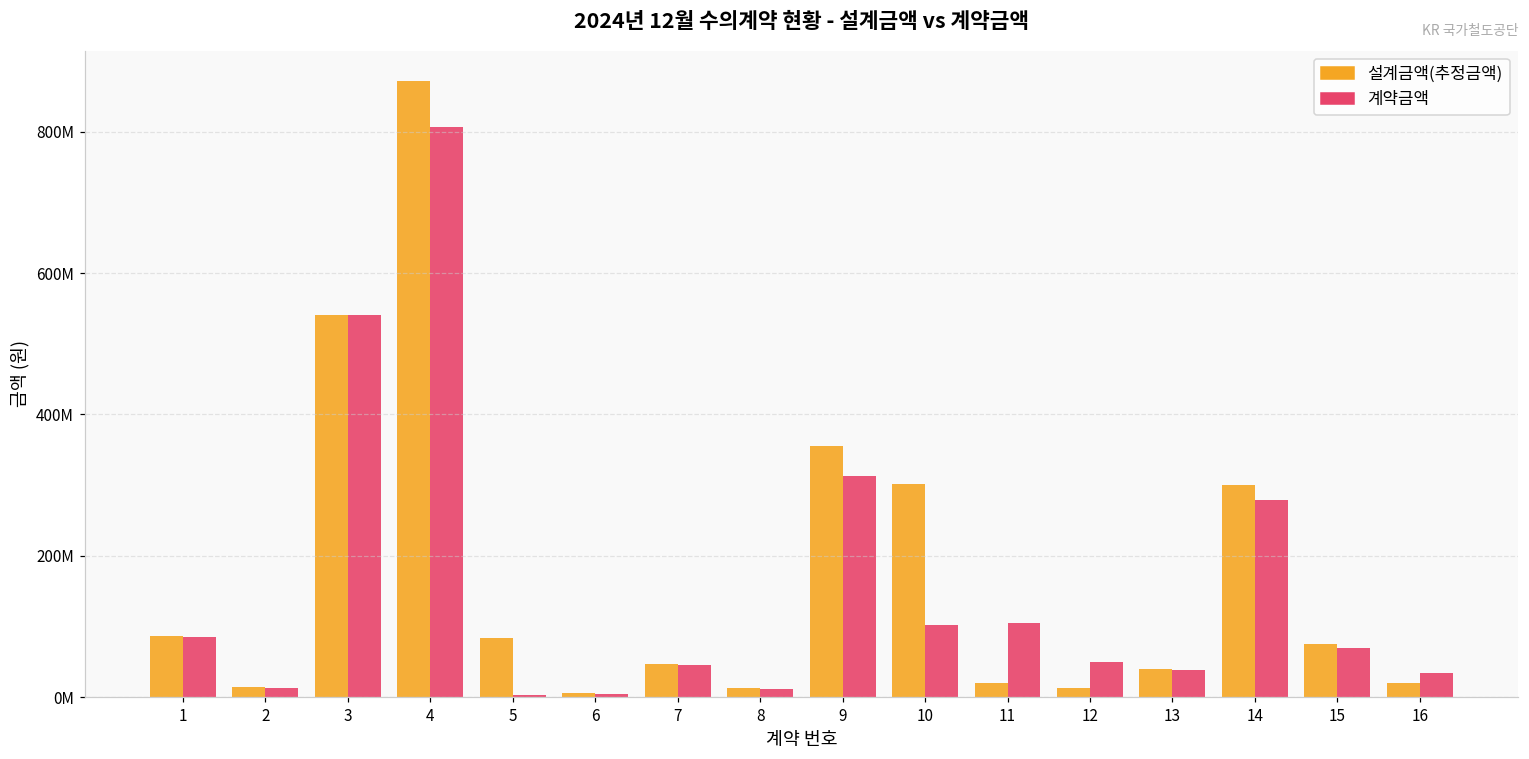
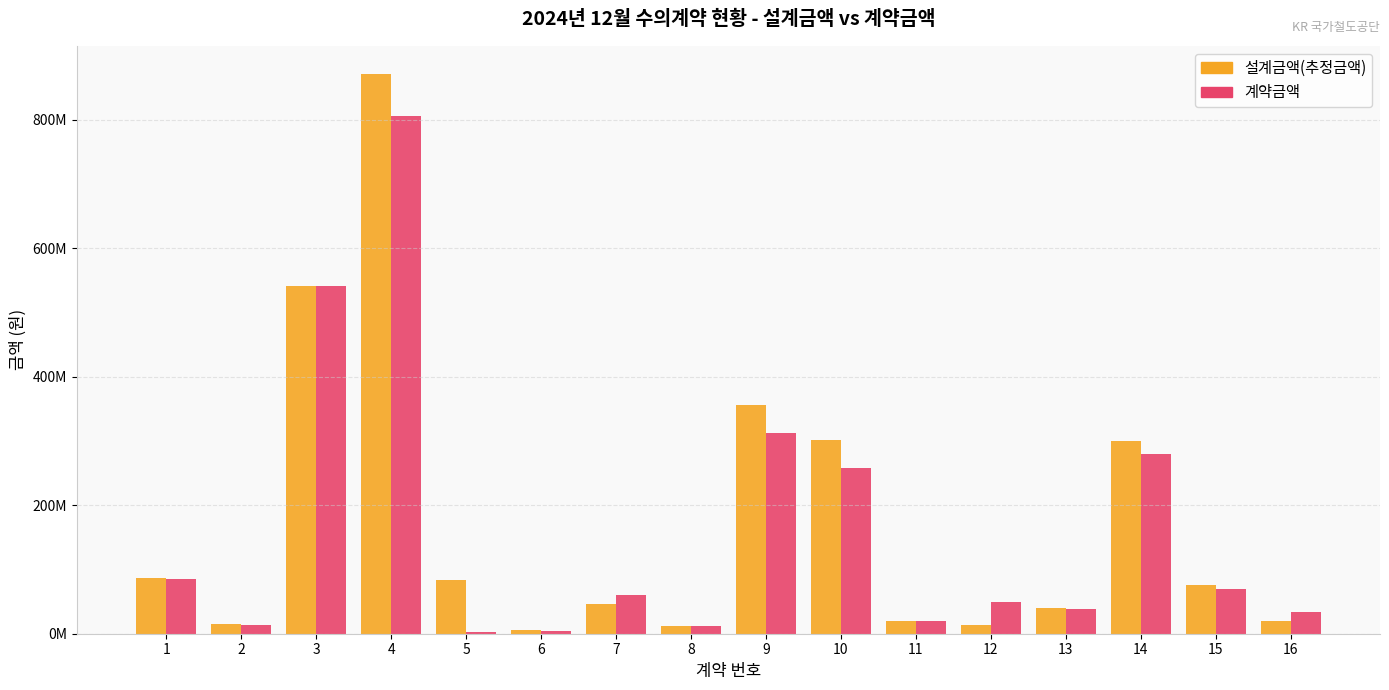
  {
    "설계금액(추정금액)": {
      "1": 90000000,
      "2": 10000000,
      "3": 540000000,
      "4": 870000000,
      "5": 80000000,
      "6": 10000000,
      "7": 50000000,
      "8": 10000000,
      "9": 360000000,
      "10": 300000000,
      "11": 20000000,
      "12": 10000000,
      "13": 40000000,
      "14": 300000000,
      "15": 80000000,
      "16": 20000000
    },
    "계약금액": {
      "1": 90000000,
      "2": 10000000,
      "3": 540000000,
      "4": 810000000,
      "6": 0,
-     "7": 50000000,
+     "7": 60000000,
      "8": 10000000,
      "9": 310000000,
-     "10": 100000000,
-     "11": 110000000,
+     "10": 260000000,
+     "11": 20000000,
      "12": 50000000,
      "13": 40000000,
      "14": 280000000,
      "15": 70000000,
      "16": 30000000
    }
  }
